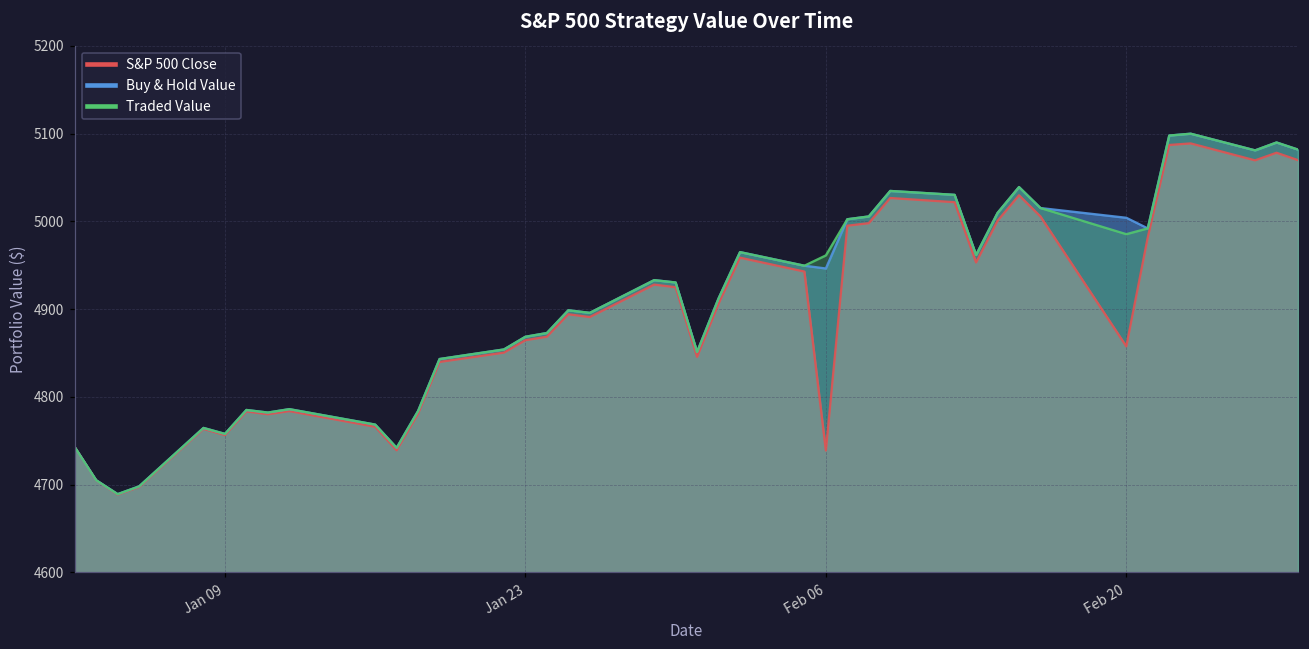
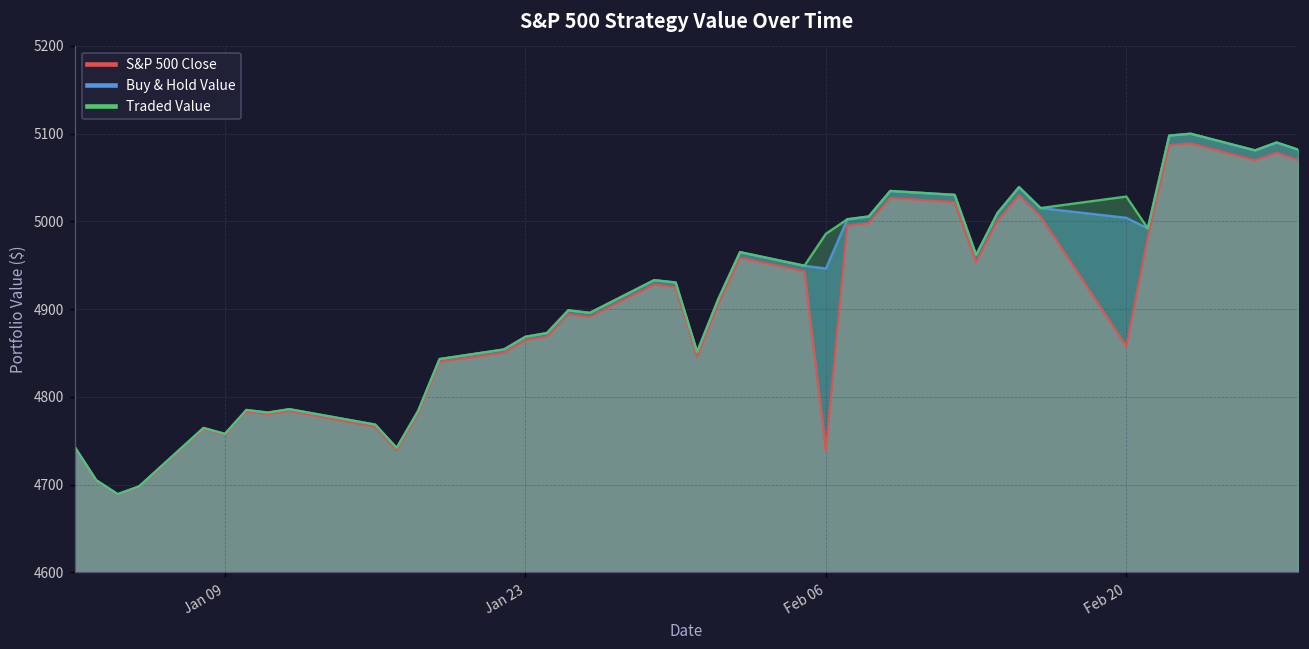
  {
    "S&P 500 Close": {
      "Jan 23": 4860,
      "Feb 06": 4740,
      "Feb 20": 4860
    },
    "Buy & Hold Value": {
      "Feb 06": 4950,
      "Feb 20": 5000
    },
    "Traded Value": {
-     "Feb 06": 4960,
-     "Feb 20": 4990
+     "Feb 06": 4990,
+     "Feb 20": 5030
    }
  }
